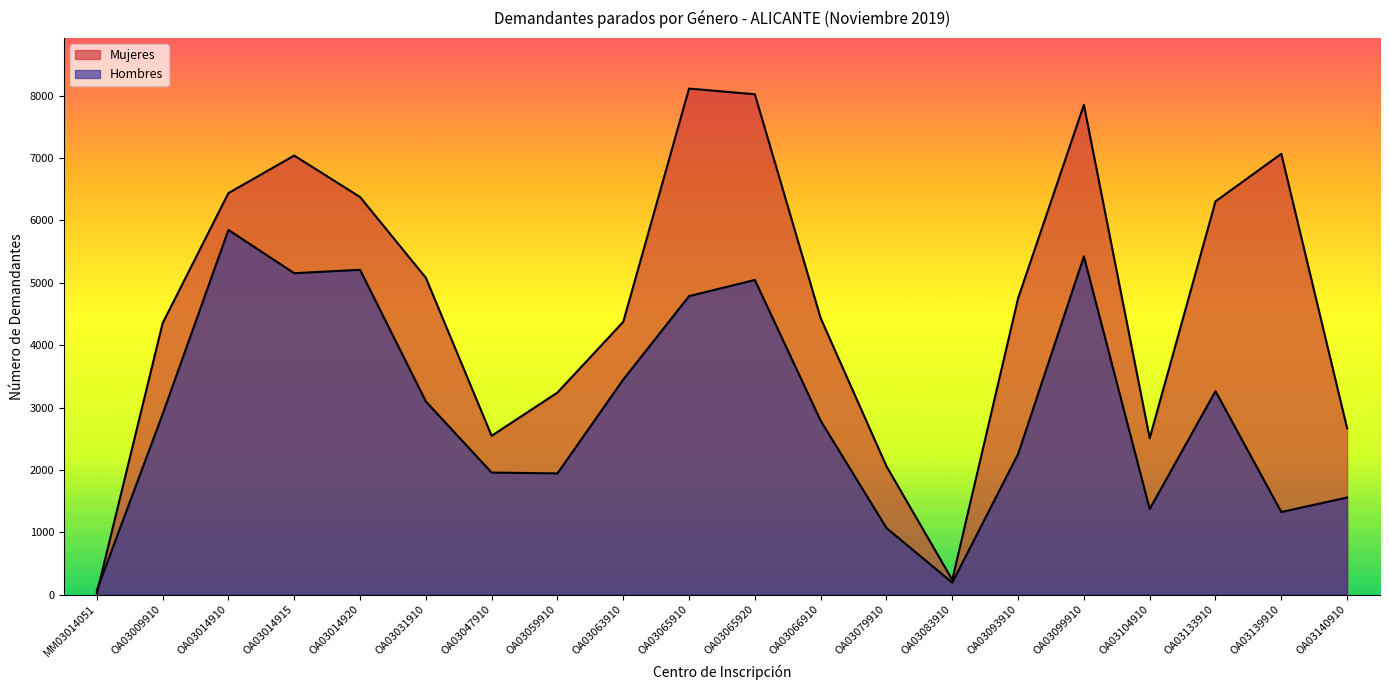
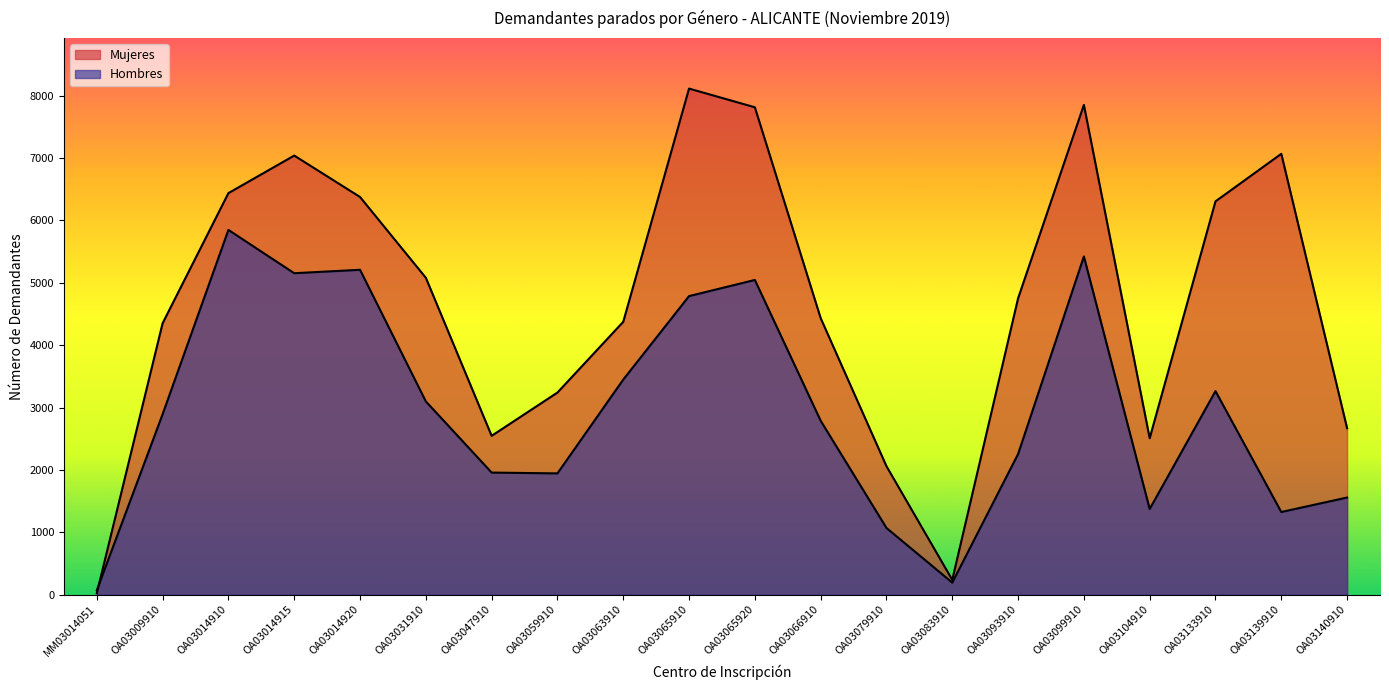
  {
    "Mujeres": {
      "MM03014051": 0,
      "OA03009910": 4400,
      "OA03014910": 6400,
      "OA03014915": 7000,
      "OA03014920": 6400,
      "OA03031910": 5100,
      "OA03047910": 2500,
      "OA03059910": 3200,
      "OA03063910": 4400,
      "OA03065910": 8100,
-     "OA03065920": 8000,
+     "OA03065920": 7800,
      "OA03066910": 4400,
      "OA03079910": 2100,
      "OA03083910": 200,
      "OA03093910": 4800,
      "OA03099910": 7900,
      "OA03104910": 2500,
      "OA03133910": 6300,
      "OA03139910": 7100,
      "OA03140910": 2700
    },
    "Hombres": {
      "MM03014051": 100,
      "OA03009910": 2900,
      "OA03014910": 5800,
      "OA03014915": 5200,
      "OA03014920": 5200,
      "OA03031910": 3100,
      "OA03047910": 2000,
      "OA03059910": 1900,
      "OA03063910": 3400,
      "OA03065910": 4800,
      "OA03065920": 5000,
      "OA03066910": 2800,
      "OA03079910": 1100,
      "OA03083910": 200,
      "OA03093910": 2300,
      "OA03099910": 5400,
      "OA03104910": 1400,
      "OA03133910": 3300,
      "OA03139910": 1300,
      "OA03140910": 1600
    }
  }
